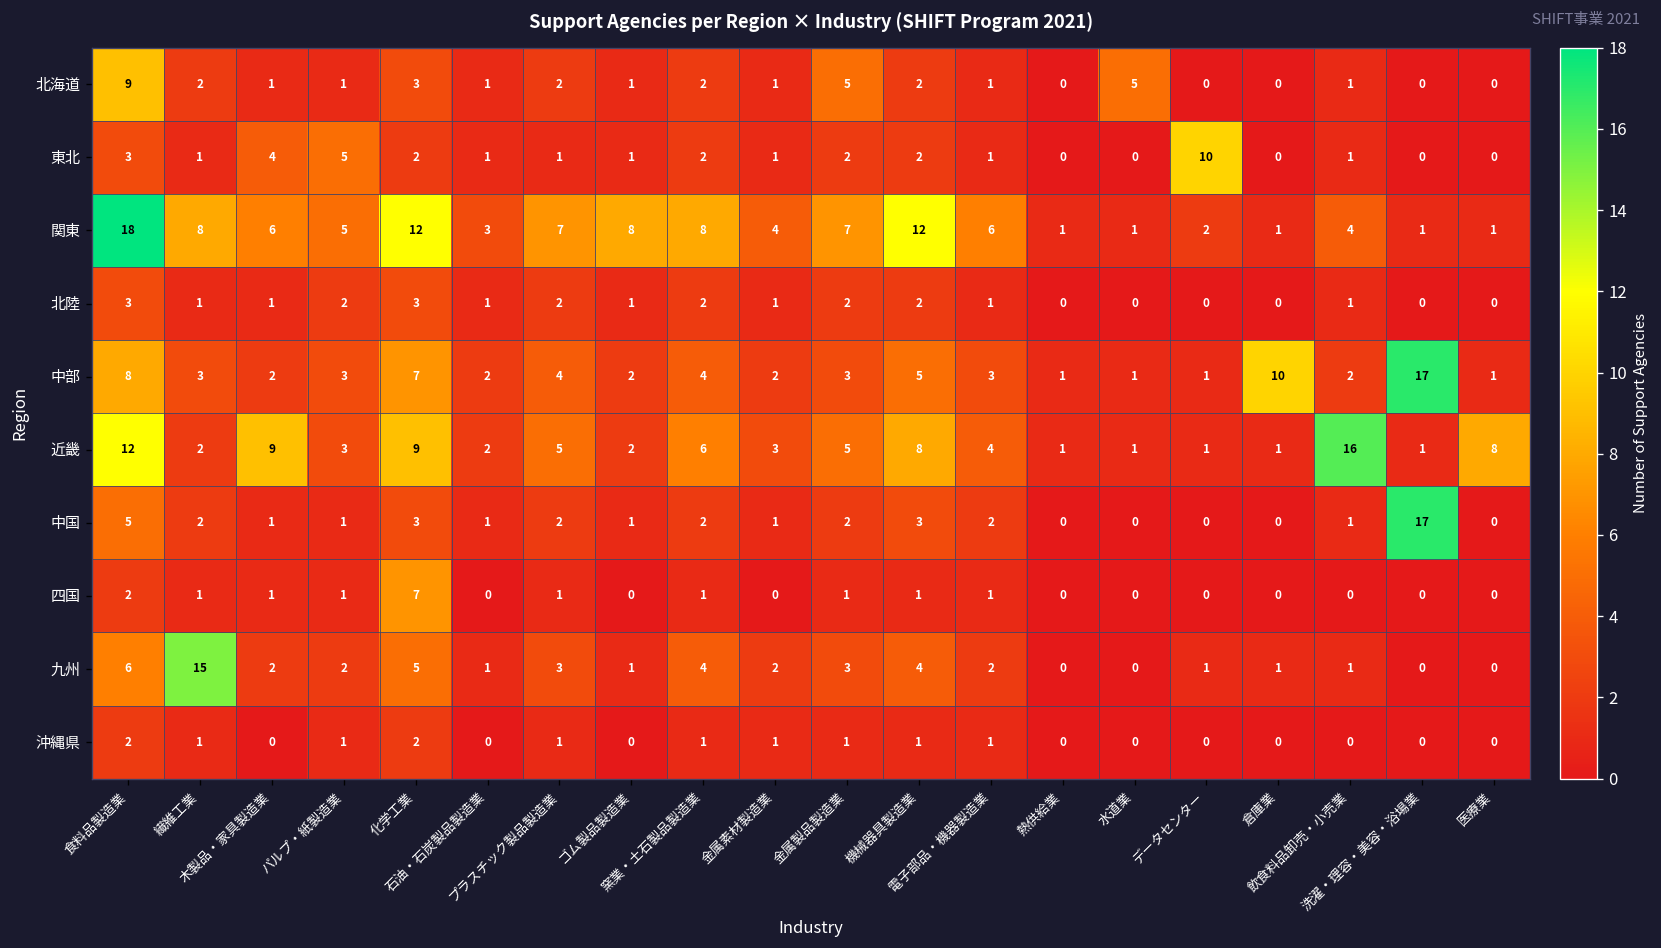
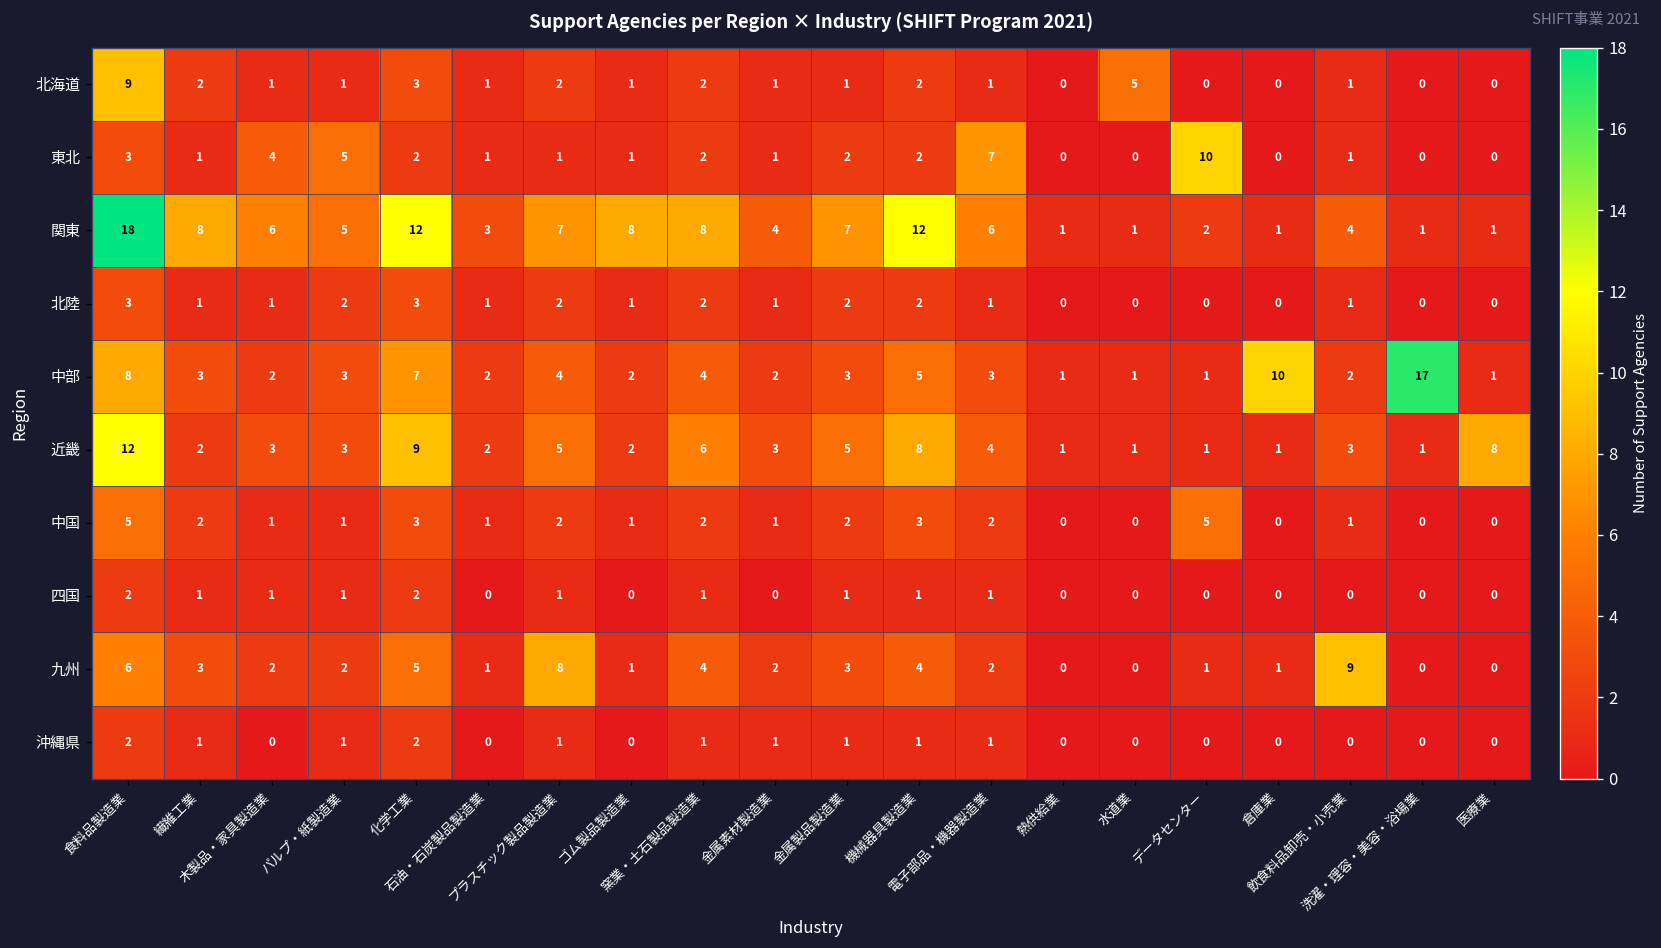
  {
    "北海道": {
      "食料品製造業": 9,
      "繊維工業": 2,
      "木製品・家具製造業": 1,
      "パルプ・紙製造業": 1,
      "化学工業": 3,
      "石油・石炭製品製造業": 1,
      "プラスチック製品製造業": 2,
      "ゴム製品製造業": 1,
      "窯業・土石製品製造業": 2,
      "金属素材製造業": 1,
-     "金属製品製造業": 5,
+     "金属製品製造業": 1,
      "機械器具製造業": 2,
      "電子部品・機器製造業": 1,
      "熱供給業": 0,
      "水道業": 5,
      "データセンター": 0,
      "倉庫業": 0,
      "飲食料品卸売・小売業": 1,
      "洗濯・理容・美容・浴場業": 0,
      "医療業": 0
    },
    "東北": {
      "食料品製造業": 3,
      "繊維工業": 1,
      "木製品・家具製造業": 4,
      "パルプ・紙製造業": 5,
      "化学工業": 2,
      "石油・石炭製品製造業": 1,
      "プラスチック製品製造業": 1,
      "ゴム製品製造業": 1,
      "窯業・土石製品製造業": 2,
      "金属素材製造業": 1,
      "金属製品製造業": 2,
      "機械器具製造業": 2,
-     "電子部品・機器製造業": 1,
+     "電子部品・機器製造業": 7,
      "熱供給業": 0,
      "水道業": 0,
      "データセンター": 10,
      "倉庫業": 0,
      "飲食料品卸売・小売業": 1,
      "洗濯・理容・美容・浴場業": 0,
      "医療業": 0
    },
    "関東": {
      "食料品製造業": 18,
      "繊維工業": 8,
      "木製品・家具製造業": 6,
      "パルプ・紙製造業": 5,
      "化学工業": 12,
      "石油・石炭製品製造業": 3,
      "プラスチック製品製造業": 7,
      "ゴム製品製造業": 8,
      "窯業・土石製品製造業": 8,
      "金属素材製造業": 4,
      "金属製品製造業": 7,
      "機械器具製造業": 12,
      "電子部品・機器製造業": 6,
      "熱供給業": 1,
      "水道業": 1,
      "データセンター": 2,
      "倉庫業": 1,
      "飲食料品卸売・小売業": 4,
      "洗濯・理容・美容・浴場業": 1,
      "医療業": 1
    },
    "北陸": {
      "食料品製造業": 3,
      "繊維工業": 1,
      "木製品・家具製造業": 1,
      "パルプ・紙製造業": 2,
      "化学工業": 3,
      "石油・石炭製品製造業": 1,
      "プラスチック製品製造業": 2,
      "ゴム製品製造業": 1,
      "窯業・土石製品製造業": 2,
      "金属素材製造業": 1,
      "金属製品製造業": 2,
      "機械器具製造業": 2,
      "電子部品・機器製造業": 1,
      "熱供給業": 0,
      "水道業": 0,
      "データセンター": 0,
      "倉庫業": 0,
      "飲食料品卸売・小売業": 1,
      "洗濯・理容・美容・浴場業": 0,
      "医療業": 0
    },
    "中部": {
      "食料品製造業": 8,
      "繊維工業": 3,
      "木製品・家具製造業": 2,
      "パルプ・紙製造業": 3,
      "化学工業": 7,
      "石油・石炭製品製造業": 2,
      "プラスチック製品製造業": 4,
      "ゴム製品製造業": 2,
      "窯業・土石製品製造業": 4,
      "金属素材製造業": 2,
      "金属製品製造業": 3,
      "機械器具製造業": 5,
      "電子部品・機器製造業": 3,
      "熱供給業": 1,
      "水道業": 1,
      "データセンター": 1,
      "倉庫業": 10,
      "飲食料品卸売・小売業": 2,
      "洗濯・理容・美容・浴場業": 17,
      "医療業": 1
    },
    "近畿": {
      "食料品製造業": 12,
      "繊維工業": 2,
-     "木製品・家具製造業": 9,
+     "木製品・家具製造業": 3,
      "パルプ・紙製造業": 3,
      "化学工業": 9,
      "石油・石炭製品製造業": 2,
      "プラスチック製品製造業": 5,
      "ゴム製品製造業": 2,
      "窯業・土石製品製造業": 6,
      "金属素材製造業": 3,
      "金属製品製造業": 5,
      "機械器具製造業": 8,
      "電子部品・機器製造業": 4,
      "熱供給業": 1,
      "水道業": 1,
      "データセンター": 1,
      "倉庫業": 1,
-     "飲食料品卸売・小売業": 16,
+     "飲食料品卸売・小売業": 3,
      "洗濯・理容・美容・浴場業": 1,
      "医療業": 8
    },
    "中国": {
      "食料品製造業": 5,
      "繊維工業": 2,
      "木製品・家具製造業": 1,
      "パルプ・紙製造業": 1,
      "化学工業": 3,
      "石油・石炭製品製造業": 1,
      "プラスチック製品製造業": 2,
      "ゴム製品製造業": 1,
      "窯業・土石製品製造業": 2,
      "金属素材製造業": 1,
      "金属製品製造業": 2,
      "機械器具製造業": 3,
      "電子部品・機器製造業": 2,
      "熱供給業": 0,
      "水道業": 0,
-     "データセンター": 0,
+     "データセンター": 5,
      "倉庫業": 0,
      "飲食料品卸売・小売業": 1,
-     "洗濯・理容・美容・浴場業": 17,
+     "洗濯・理容・美容・浴場業": 0,
      "医療業": 0
    },
    "四国": {
      "食料品製造業": 2,
      "繊維工業": 1,
      "木製品・家具製造業": 1,
      "パルプ・紙製造業": 1,
-     "化学工業": 7,
+     "化学工業": 2,
      "石油・石炭製品製造業": 0,
      "プラスチック製品製造業": 1,
      "ゴム製品製造業": 0,
      "窯業・土石製品製造業": 1,
      "金属素材製造業": 0,
      "金属製品製造業": 1,
      "機械器具製造業": 1,
      "電子部品・機器製造業": 1,
      "熱供給業": 0,
      "水道業": 0,
      "データセンター": 0,
      "倉庫業": 0,
      "飲食料品卸売・小売業": 0,
      "洗濯・理容・美容・浴場業": 0,
      "医療業": 0
    },
    "九州": {
      "食料品製造業": 6,
-     "繊維工業": 15,
+     "繊維工業": 3,
      "木製品・家具製造業": 2,
      "パルプ・紙製造業": 2,
      "化学工業": 5,
      "石油・石炭製品製造業": 1,
-     "プラスチック製品製造業": 3,
+     "プラスチック製品製造業": 8,
      "ゴム製品製造業": 1,
      "窯業・土石製品製造業": 4,
      "金属素材製造業": 2,
      "金属製品製造業": 3,
      "機械器具製造業": 4,
      "電子部品・機器製造業": 2,
      "熱供給業": 0,
      "水道業": 0,
      "データセンター": 1,
      "倉庫業": 1,
-     "飲食料品卸売・小売業": 1,
+     "飲食料品卸売・小売業": 9,
      "洗濯・理容・美容・浴場業": 0,
      "医療業": 0
    },
    "沖縄県": {
      "食料品製造業": 2,
      "繊維工業": 1,
      "木製品・家具製造業": 0,
      "パルプ・紙製造業": 1,
      "化学工業": 2,
      "石油・石炭製品製造業": 0,
      "プラスチック製品製造業": 1,
      "ゴム製品製造業": 0,
      "窯業・土石製品製造業": 1,
      "金属素材製造業": 1,
      "金属製品製造業": 1,
      "機械器具製造業": 1,
      "電子部品・機器製造業": 1,
      "熱供給業": 0,
      "水道業": 0,
      "データセンター": 0,
      "倉庫業": 0,
      "飲食料品卸売・小売業": 0,
      "洗濯・理容・美容・浴場業": 0,
      "医療業": 0
    }
  }
